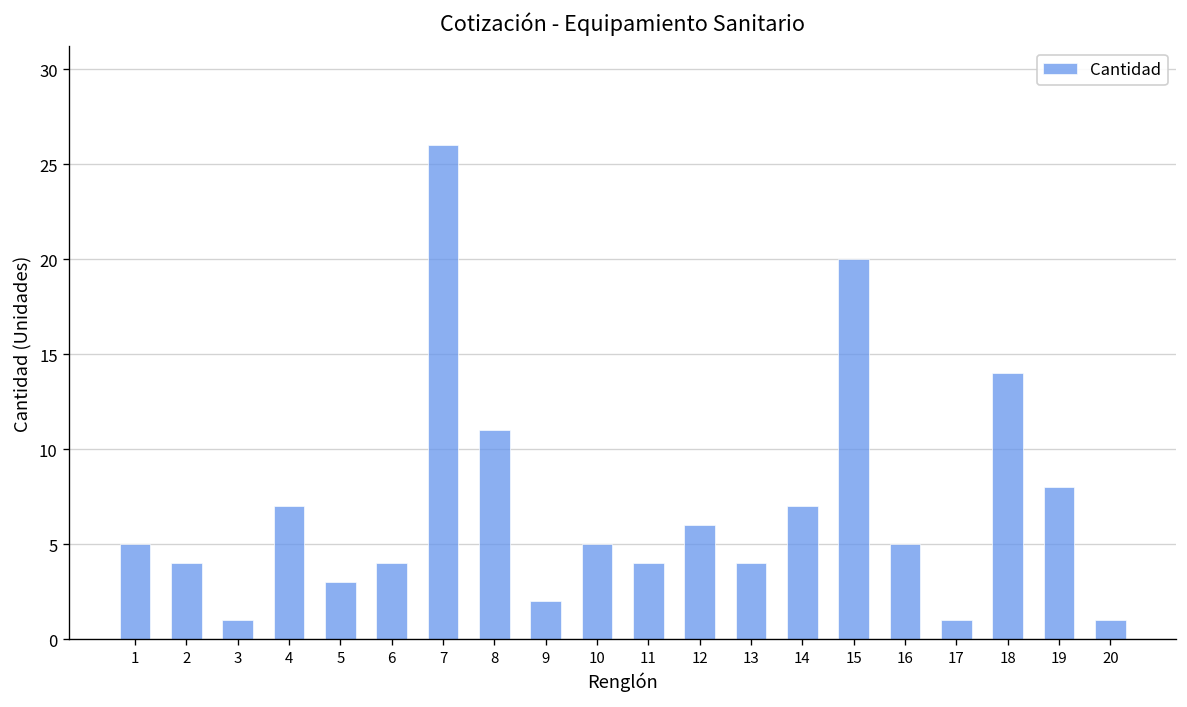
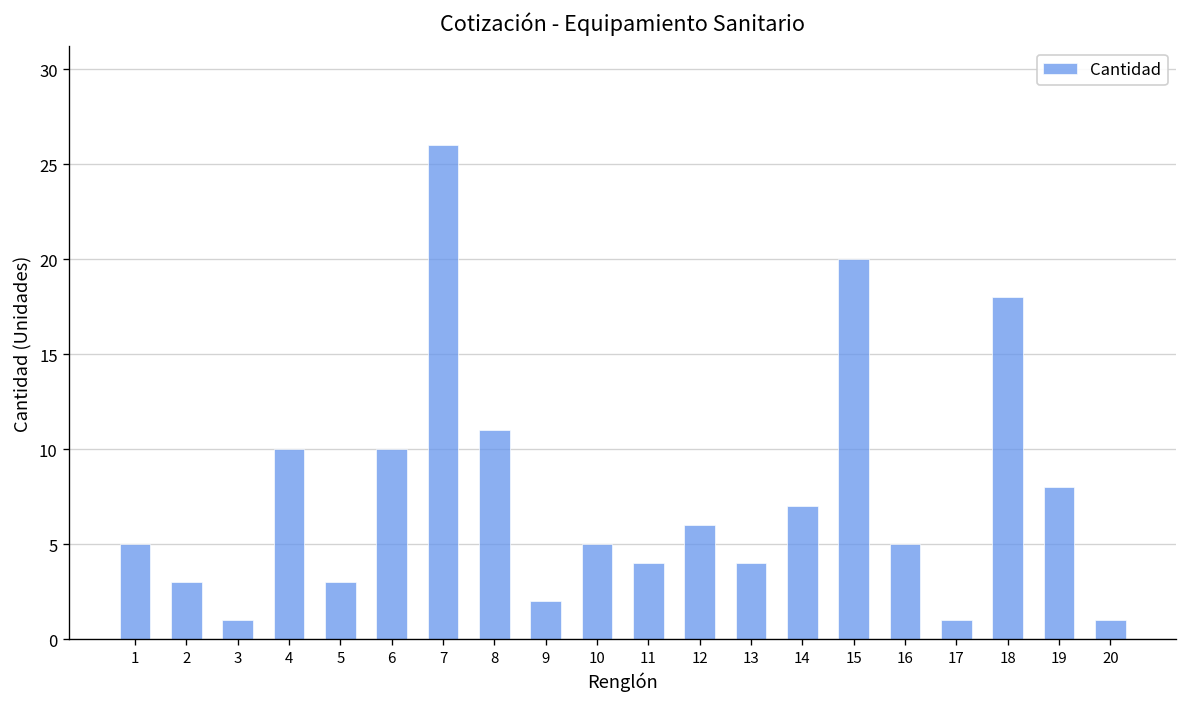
  {
    "1": 5,
-   "2": 4,
+   "2": 3,
    "3": 1,
-   "4": 7,
+   "4": 10,
    "5": 3,
-   "6": 4,
+   "6": 10,
    "7": 26,
    "8": 11,
    "9": 2,
    "10": 5,
    "11": 4,
    "12": 6,
    "13": 4,
    "14": 7,
    "15": 20,
    "16": 5,
    "17": 1,
-   "18": 14,
+   "18": 18,
    "19": 8,
    "20": 1
  }
